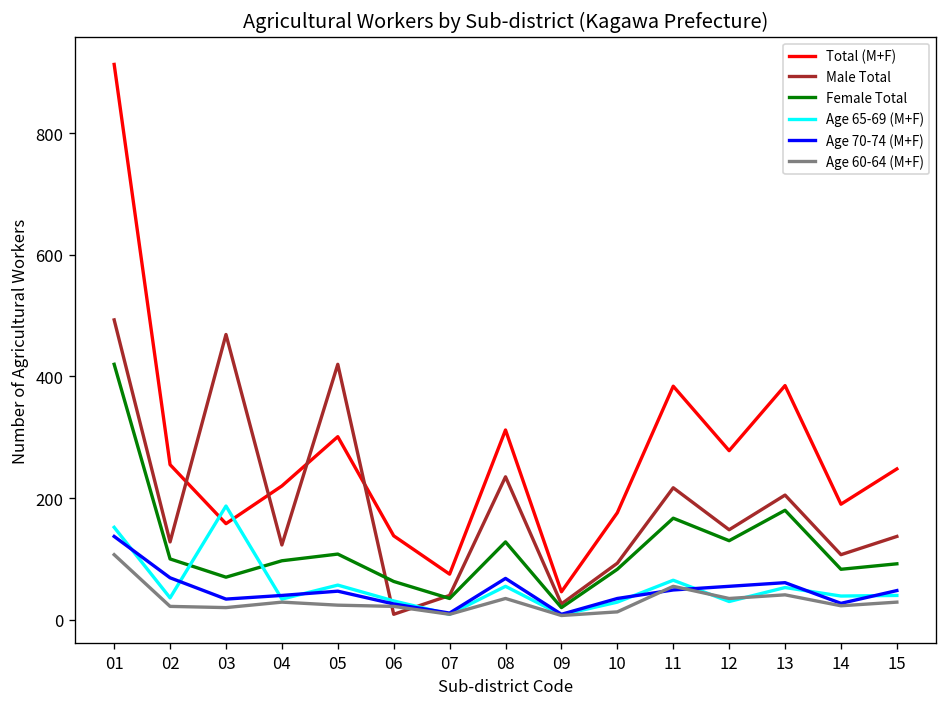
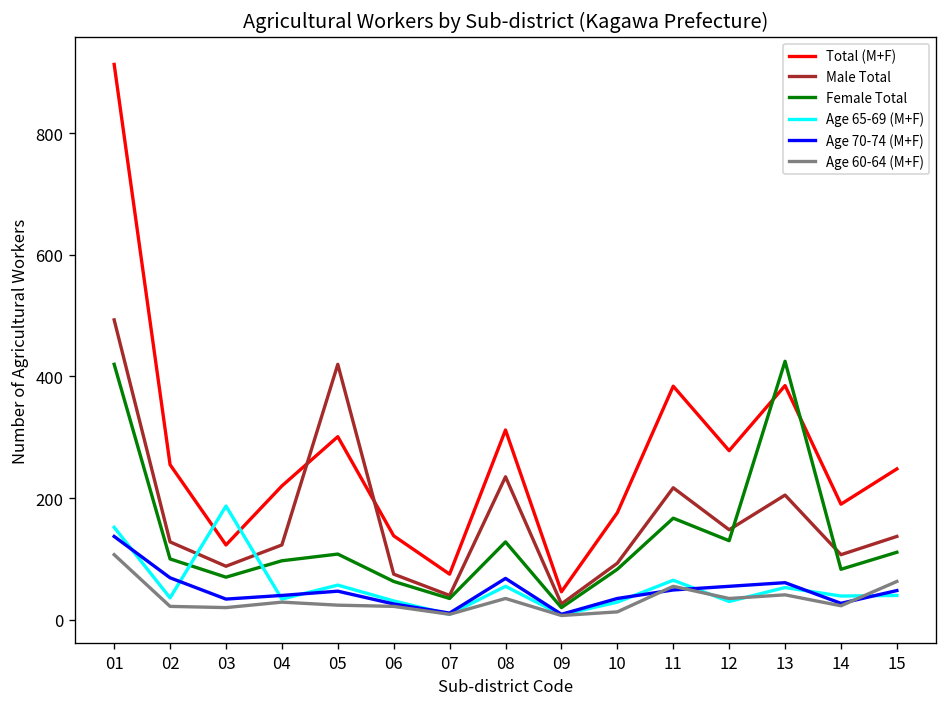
  {
    "Total (M+F)": {
      "01": 910,
      "02": 260,
-     "03": 160,
+     "03": 120,
      "04": 220,
      "05": 300,
      "06": 140,
      "07": 80,
      "08": 310,
      "09": 50,
      "10": 180,
      "11": 380,
      "12": 280,
      "13": 390,
      "14": 190,
      "15": 250
    },
    "Male Total": {
      "01": 490,
      "02": 130,
-     "03": 470,
+     "03": 90,
      "04": 120,
      "05": 420,
-     "06": 10,
+     "06": 80,
      "07": 40,
      "08": 240,
      "09": 30,
      "10": 90,
      "11": 220,
      "12": 150,
      "13": 210,
      "14": 110,
      "15": 140
    },
    "Female Total": {
      "01": 420,
      "02": 100,
      "03": 70,
      "04": 100,
      "05": 110,
      "06": 60,
      "07": 40,
      "08": 130,
      "09": 20,
      "10": 80,
      "11": 170,
      "12": 130,
-     "13": 180,
+     "13": 430,
      "14": 80,
-     "15": 90
+     "15": 110
    },
    "Age 65-69 (M+F)": {
      "01": 150,
      "02": 40,
      "03": 190,
      "05": 60,
      "08": 60,
      "10": 30,
      "11": 70,
      "13": 50,
      "14": 40,
      "15": 40
    },
    "Age 70-74 (M+F)": {
      "01": 140,
      "02": 70,
      "03": 30,
      "04": 40,
      "05": 50,
      "08": 70,
      "10": 40,
      "11": 50,
      "12": 60,
      "13": 60,
      "15": 50
    },
    "Age 60-64 (M+F)": {
      "01": 110,
      "02": 20,
      "03": 20,
      "05": 20,
      "08": 40,
      "10": 10,
      "11": 60,
      "13": 40,
-     "15": 30
+     "15": 60
    }
  }
